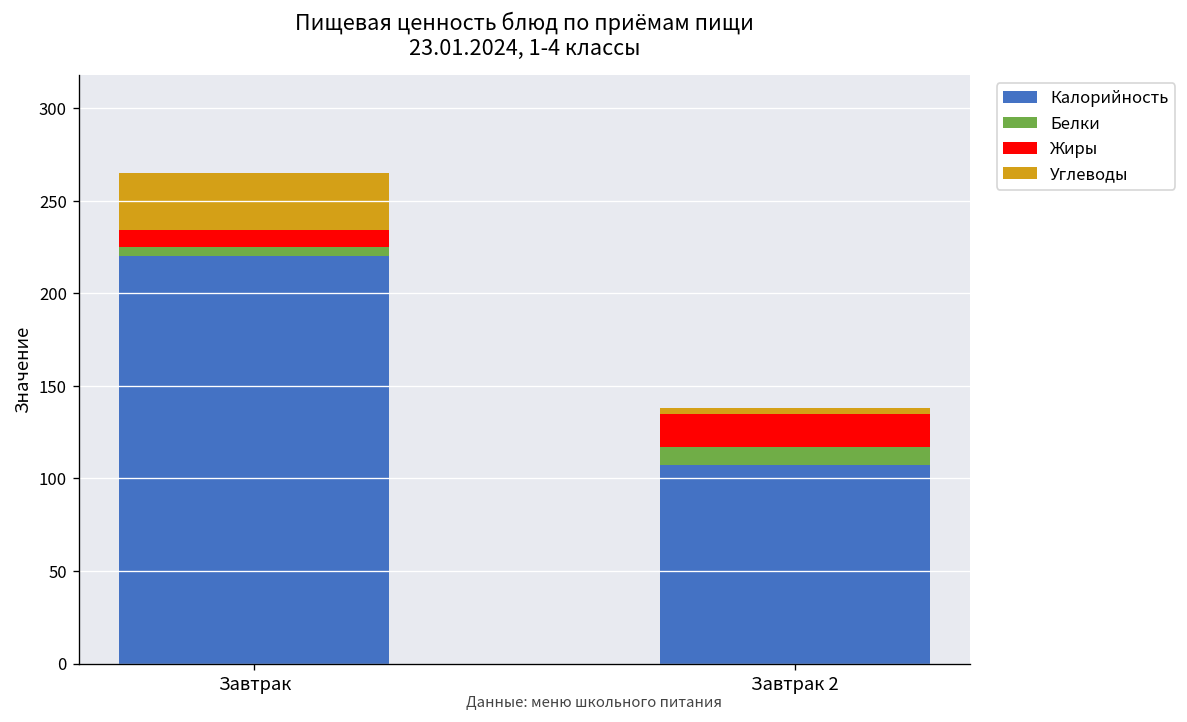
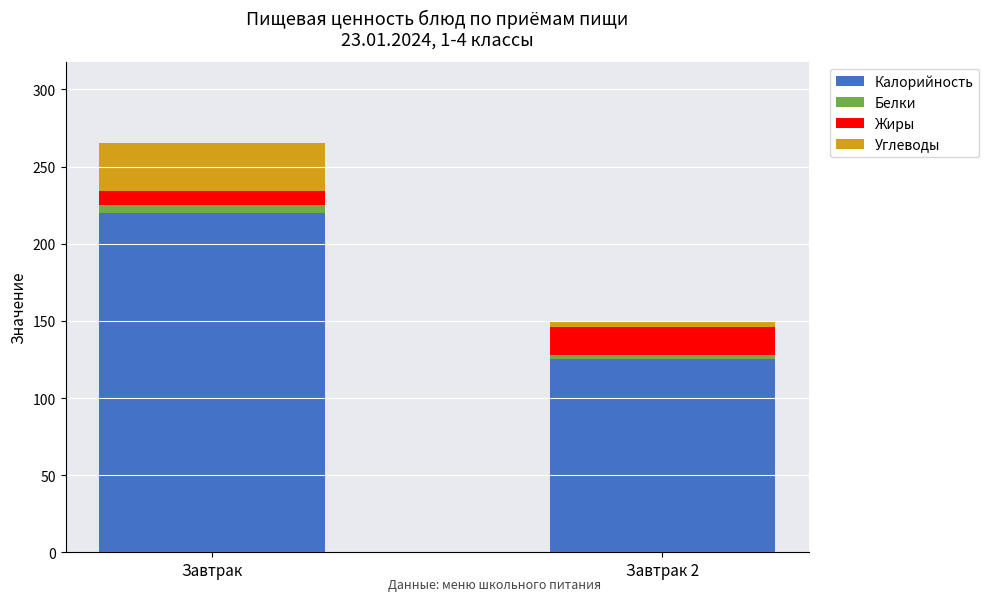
  {
    "Калорийность": {
      "Завтрак": 220,
-     "Завтрак 2": 107
+     "Завтрак 2": 125
    },
    "Белки": {
      "Завтрак": 5,
-     "Завтрак 2": 10
+     "Завтрак 2": 3
    },
    "Жиры": {
      "Завтрак": 9,
      "Завтрак 2": 18
    },
    "Углеводы": {
      "Завтрак": 31,
      "Завтрак 2": 3
    }
  }
